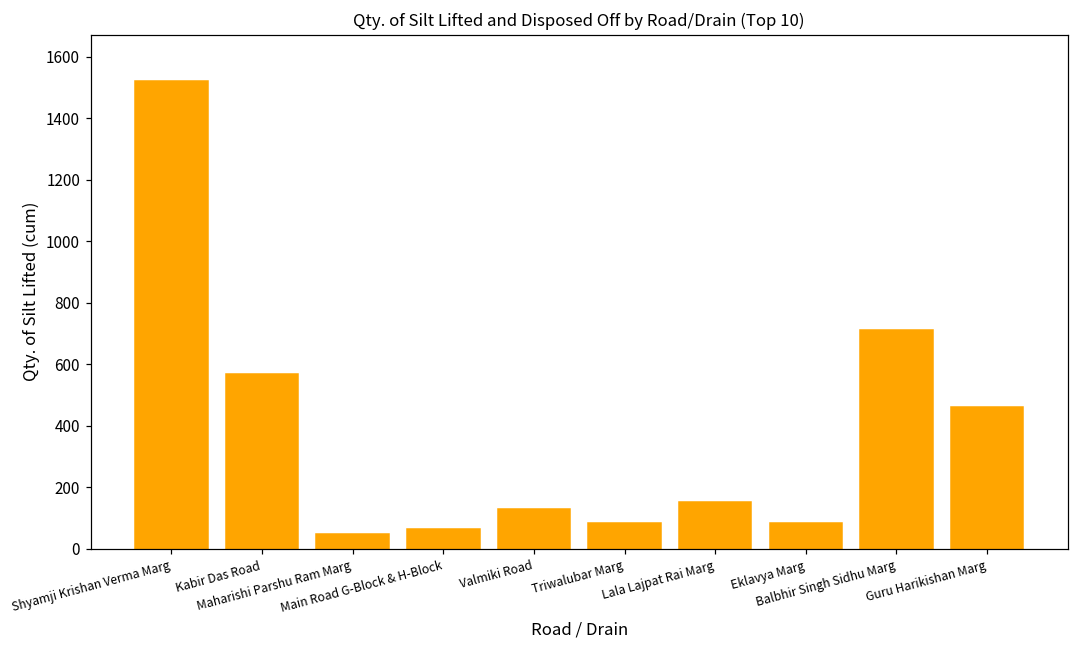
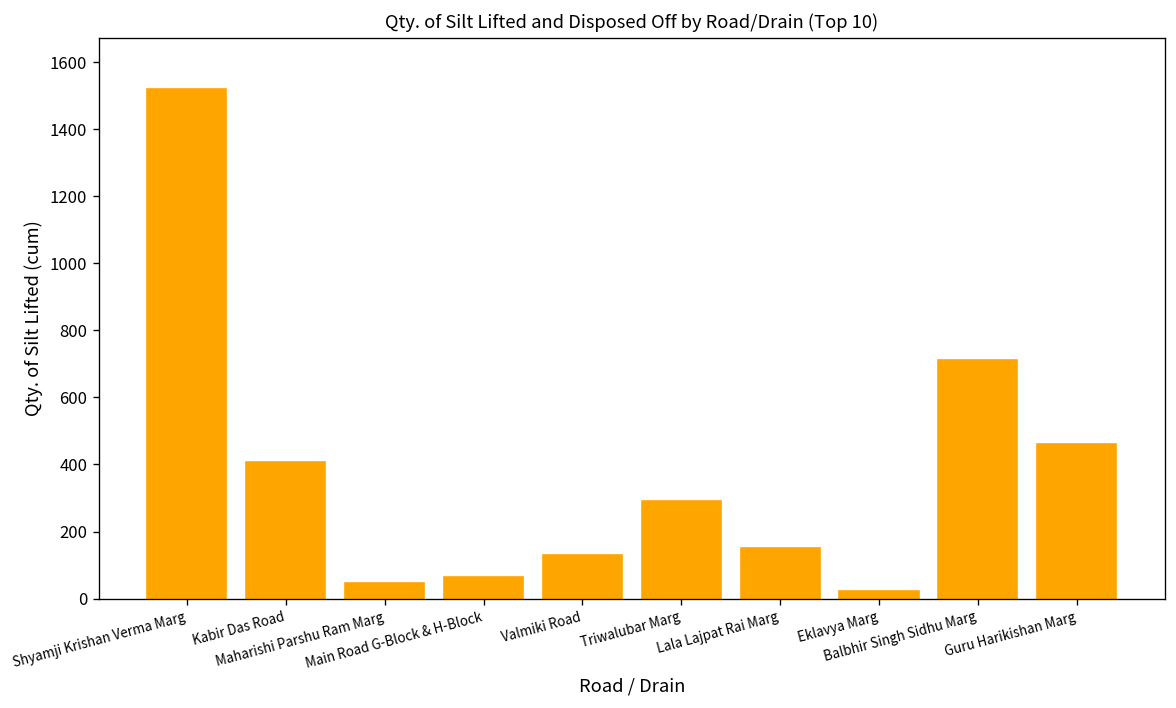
  {
    "Shyamji Krishan Verma Marg": 1520,
-   "Kabir Das Road": 570,
+   "Kabir Das Road": 410,
    "Maharishi Parshu Ram Marg": 50,
    "Main Road G-Block & H-Block": 70,
    "Valmiki Road": 130,
-   "Triwalubar Marg": 90,
+   "Triwalubar Marg": 290,
    "Lala Lajpat Rai Marg": 150,
-   "Eklavya Marg": 90,
+   "Eklavya Marg": 20,
    "Balbhir Singh Sidhu Marg": 710,
    "Guru Harikishan Marg": 460
  }
